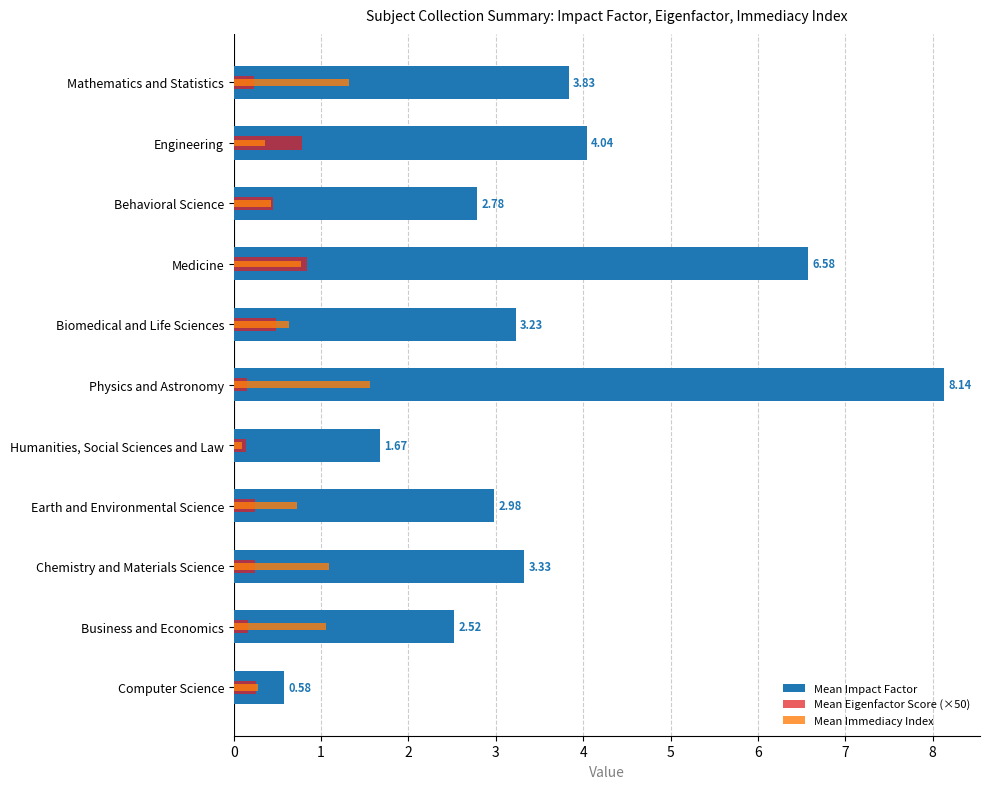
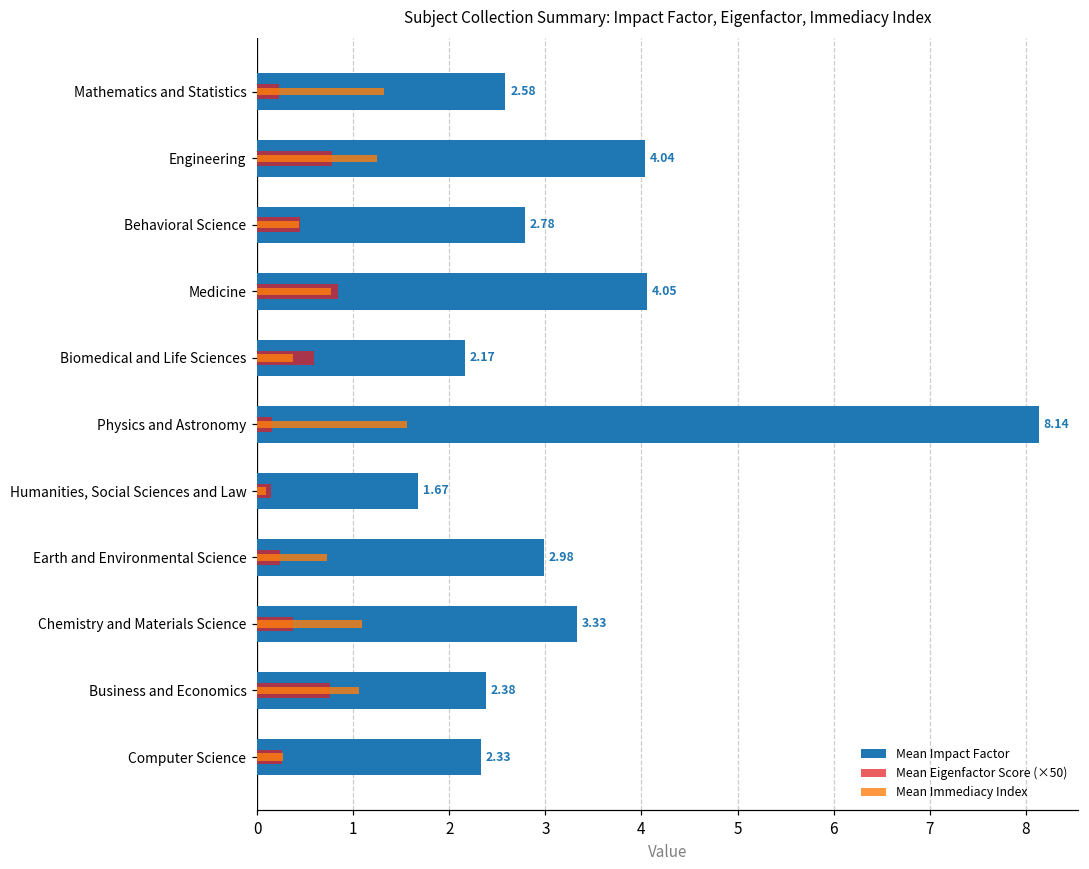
  {
    "Mean Impact Factor": {
-     "Mathematics and Statistics": 3.83,
+     "Mathematics and Statistics": 2.58,
      "Engineering": 4.04,
      "Behavioral Science": 2.78,
-     "Medicine": 6.58,
-     "Biomedical and Life Sciences": 3.23,
+     "Medicine": 4.05,
+     "Biomedical and Life Sciences": 2.17,
      "Physics and Astronomy": 8.14,
      "Humanities, Social Sciences and Law": 1.67,
      "Earth and Environmental Science": 2.98,
      "Chemistry and Materials Science": 3.33,
-     "Business and Economics": 2.52,
-     "Computer Science": 0.58
+     "Business and Economics": 2.38,
+     "Computer Science": 2.33
    },
    "Mean Eigenfactor Score (×50)": {
-     "Biomedical and Life Sciences": 0.5,
-     "Chemistry and Materials Science": 0.2,
-     "Business and Economics": 0.2
+     "Biomedical and Life Sciences": 0.6,
+     "Chemistry and Materials Science": 0.4,
+     "Business and Economics": 0.8
    },
    "Mean Immediacy Index": {
-     "Engineering": 0.4,
-     "Biomedical and Life Sciences": 0.6
+     "Engineering": 1.2,
+     "Biomedical and Life Sciences": 0.4
    }
  }
